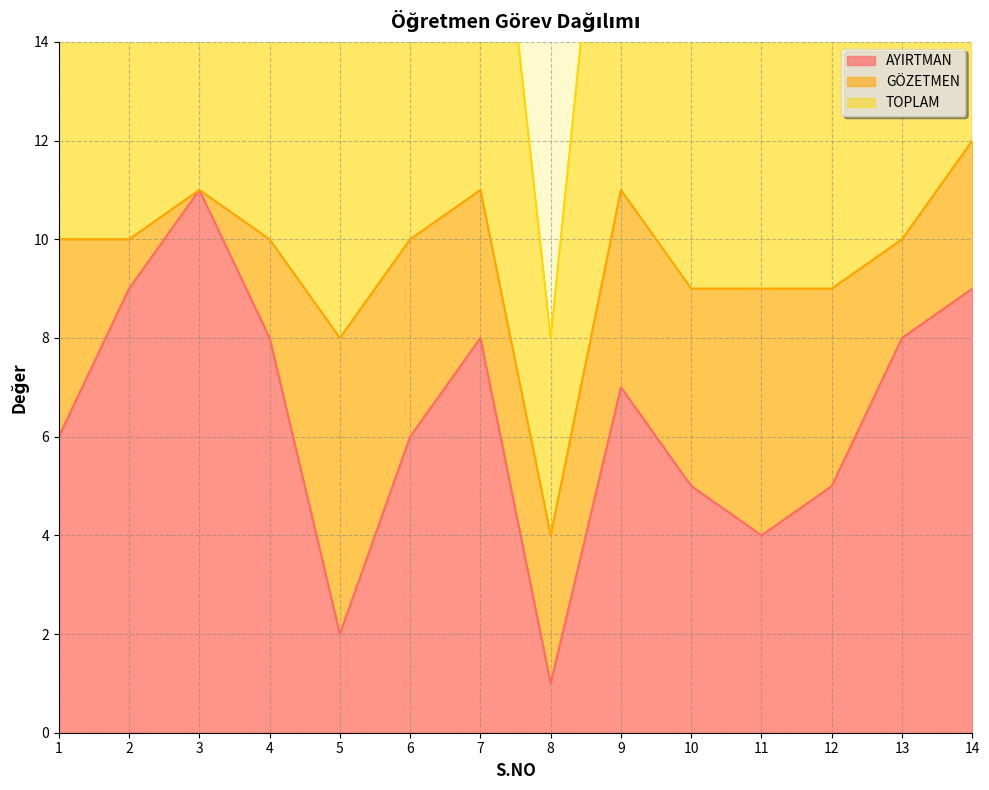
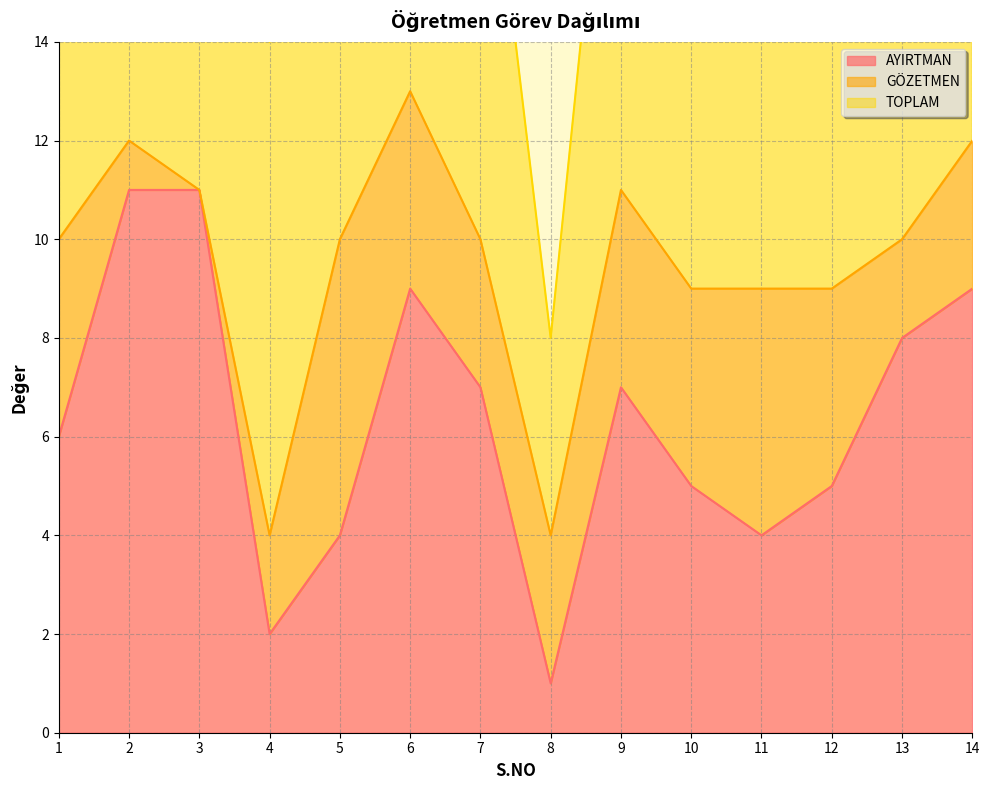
  {
    "AYIRTMAN": {
      "1": 6,
-     "2": 9,
-     "4": 8,
-     "5": 2,
-     "6": 6,
-     "7": 8,
+     "2": 11,
+     "4": 2,
+     "5": 4,
+     "6": 9,
+     "7": 7,
      "8": 1,
      "9": 7,
      "10": 5,
      "11": 4,
      "12": 5,
      "13": 8,
      "14": 9
    }
  }
